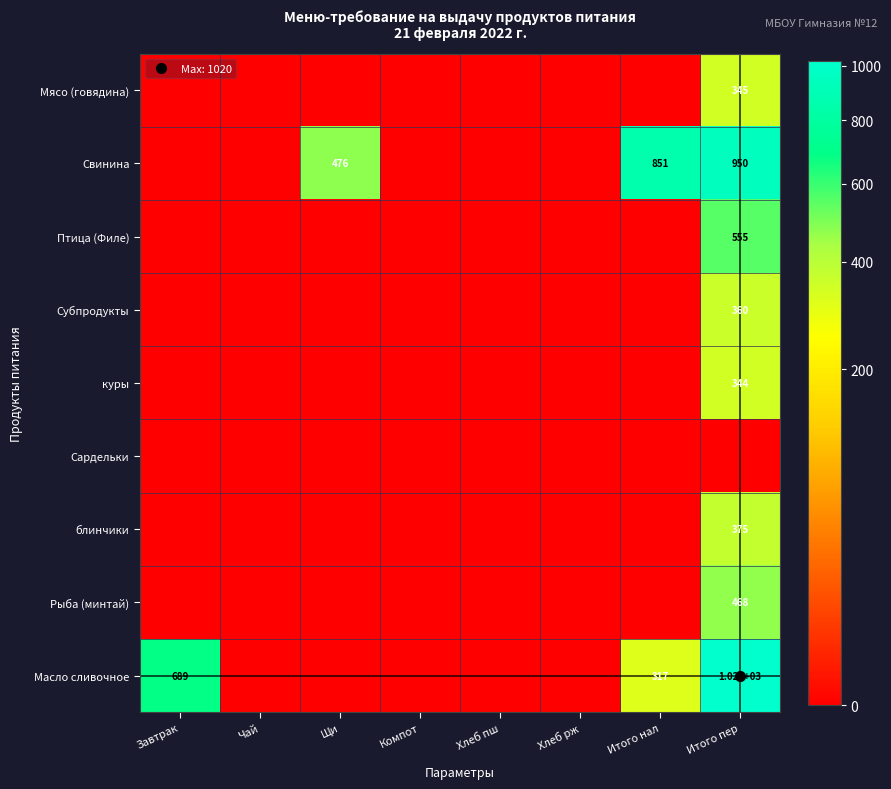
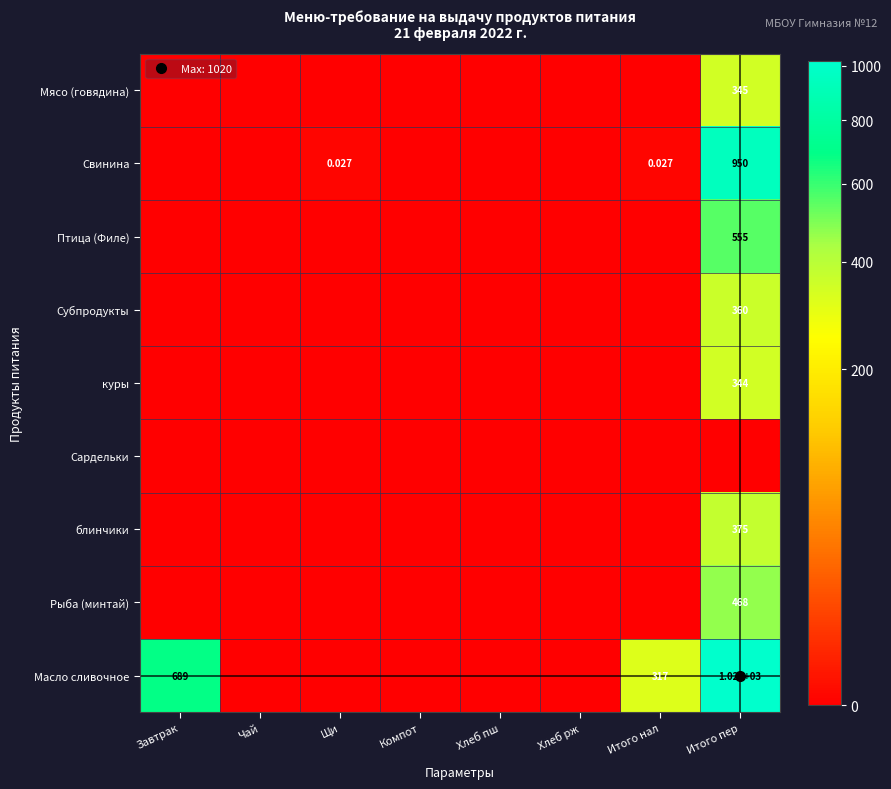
  {
    "Мясо (говядина)": {
      "Итого пер": 345
    },
    "Свинина": {
-     "Щи": 476,
-     "Итого нал": 851,
+     "Щи": 0.027,
+     "Итого нал": 0.027,
      "Итого пер": 950
    },
    "Птица (Филе)": {
      "Итого пер": 555
    },
    "Субпродукты": {
      "Итого пер": 360
    },
    "куры": {
      "Итого пер": 344
    },
    "блинчики": {
      "Итого пер": 375
    },
    "Рыба (минтай)": {
      "Итого пер": 468
    },
    "Масло сливочное": {
      "Завтрак": 689,
      "Итого нал": 317
    }
  }
